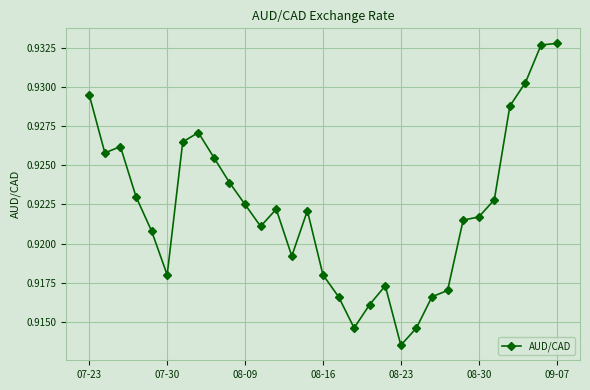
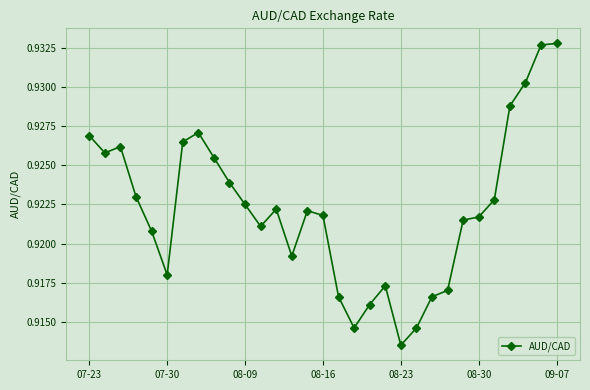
  {
-   "07-23": 0.9295,
+   "07-23": 0.9269,
    "07-30": 0.9180,
    "08-09": 0.9225,
-   "08-16": 0.9180,
+   "08-16": 0.9218,
    "08-23": 0.9135,
    "08-30": 0.9217,
    "09-07": 0.9328
  }
